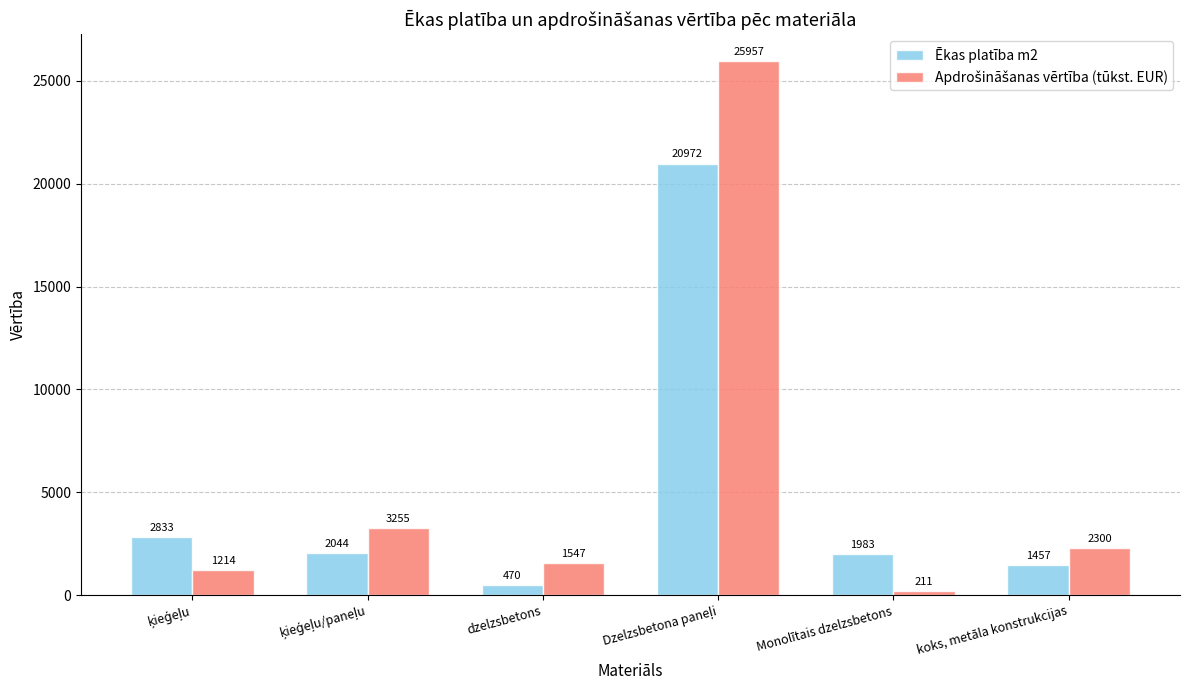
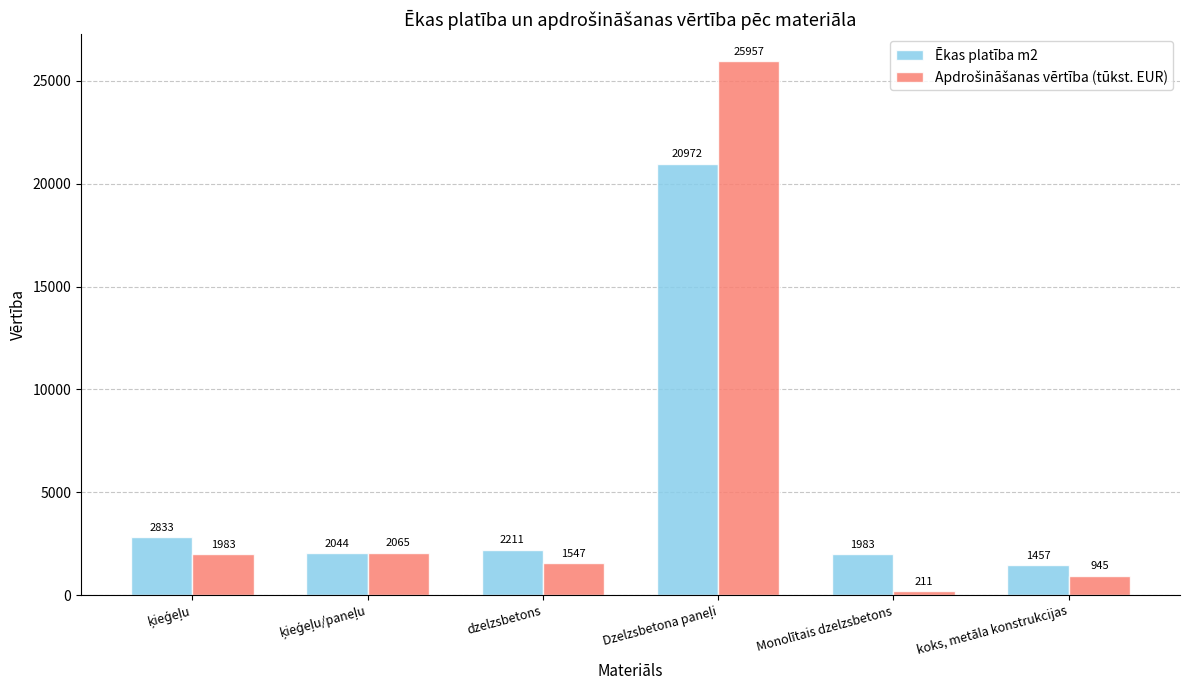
  {
    "Ēkas platība m2": {
      "ķieģeļu": 2833,
      "ķieģeļu/paneļu": 2044,
-     "dzelzsbetons": 470,
+     "dzelzsbetons": 2211,
      "Dzelzsbetona paneļi": 20972,
      "Monolītais dzelzsbetons": 1983,
      "koks, metāla konstrukcijas": 1457
    },
    "Apdrošināšanas vērtība (tūkst. EUR)": {
-     "ķieģeļu": 1214,
-     "ķieģeļu/paneļu": 3255,
+     "ķieģeļu": 1983,
+     "ķieģeļu/paneļu": 2065,
      "dzelzsbetons": 1547,
      "Dzelzsbetona paneļi": 25957,
      "Monolītais dzelzsbetons": 211,
-     "koks, metāla konstrukcijas": 2300
+     "koks, metāla konstrukcijas": 945
    }
  }
